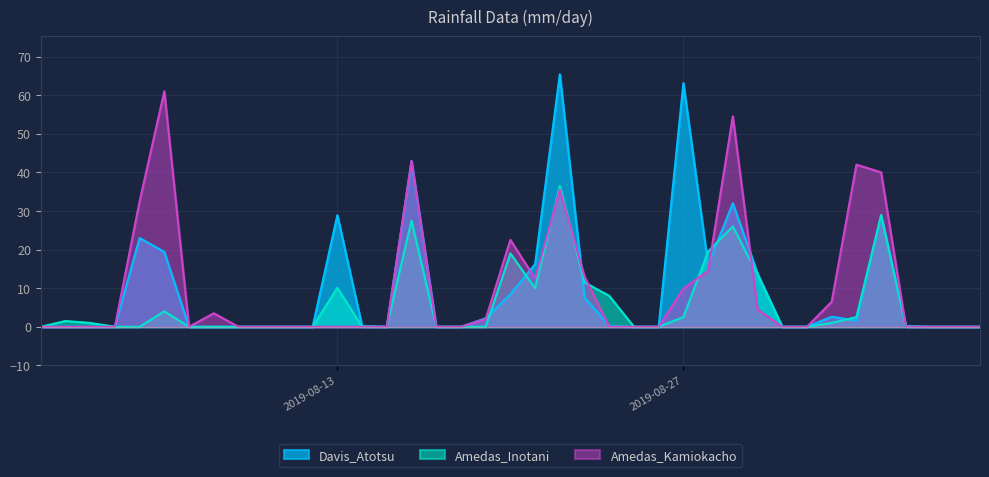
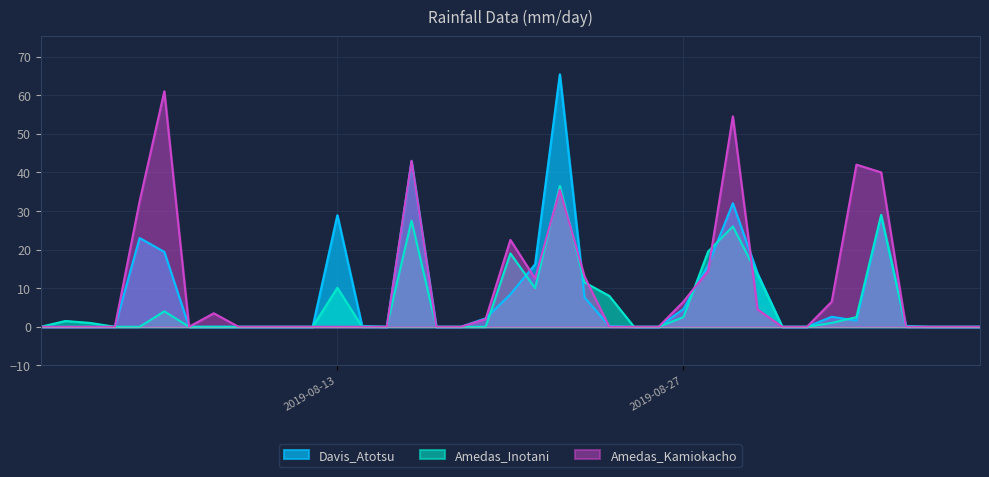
  {
    "Davis_Atotsu": {
      "2019-08-13": 29,
-     "2019-08-27": 63
+     "2019-08-27": 5
    },
    "Amedas_Inotani": {
      "2019-08-13": 10,
      "2019-08-27": 3
    },
    "Amedas_Kamiokacho": {
      "2019-08-13": 0,
-     "2019-08-27": 10
+     "2019-08-27": 7
    }
  }
